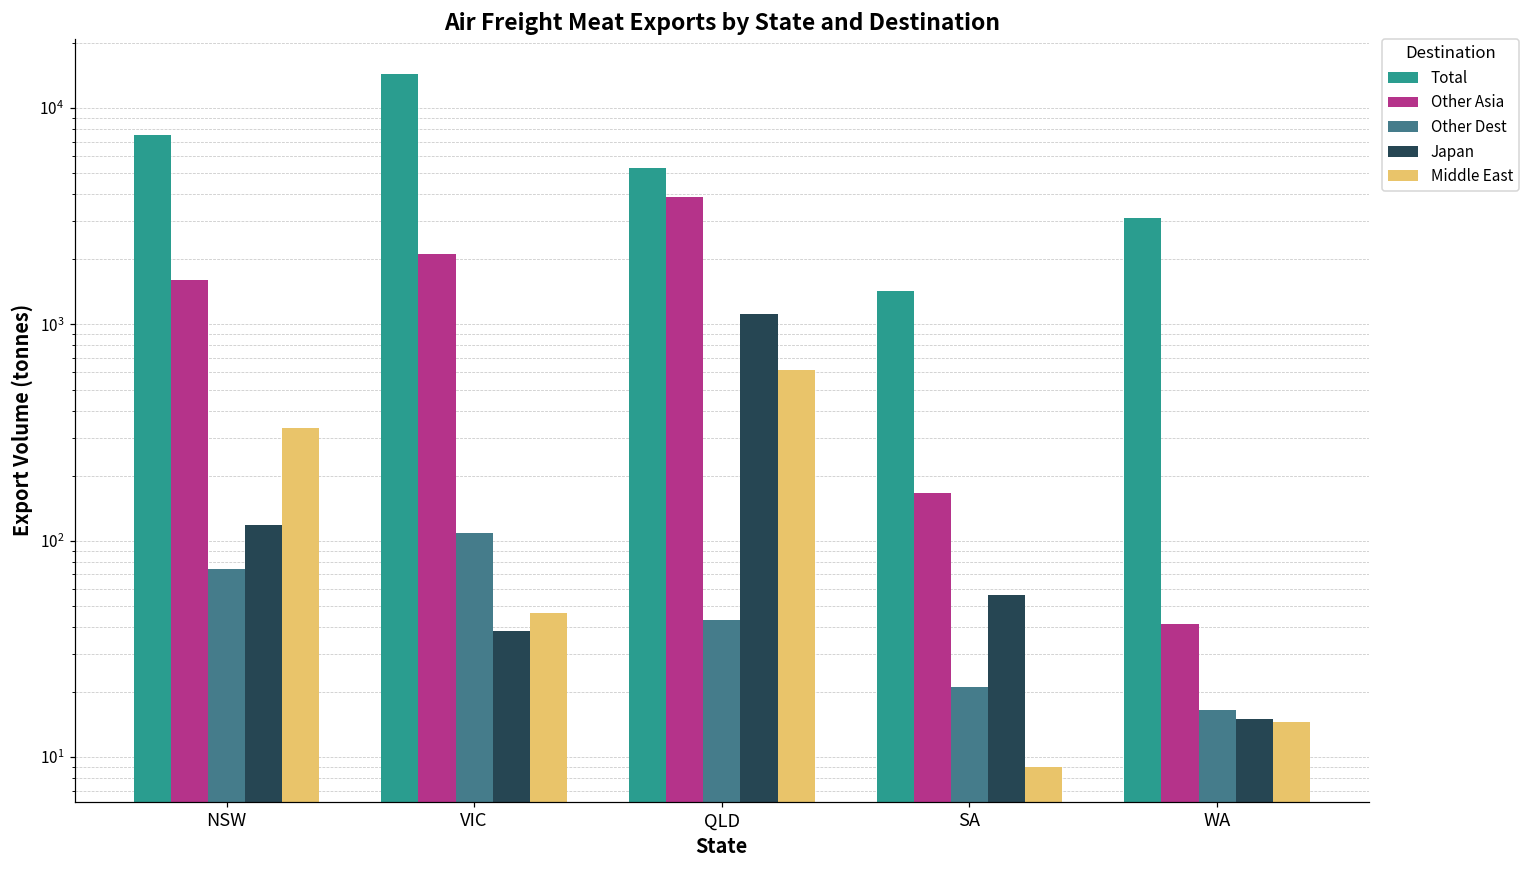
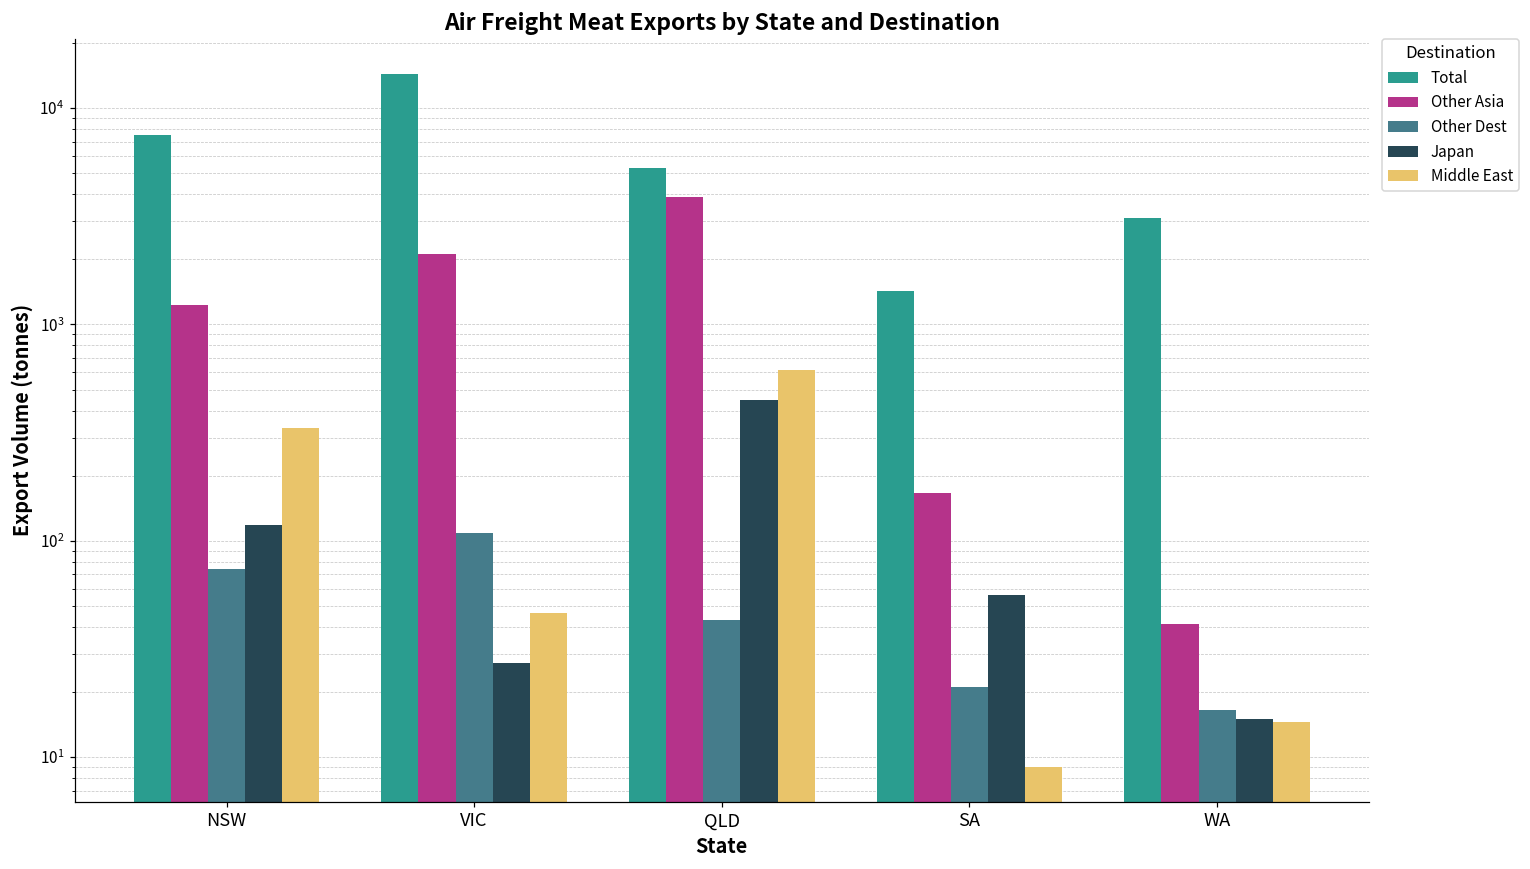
  {
    "Other Asia": {
-     "NSW": 1600,
+     "NSW": 1200,
      "VIC": 2100,
      "QLD": 3900,
      "SA": 170,
      "WA": 41
    },
    "Japan": {
      "NSW": 120,
-     "VIC": 38,
-     "QLD": 1100,
+     "VIC": 27,
+     "QLD": 450,
      "SA": 56,
      "WA": 15
    },
    "Middle East": {
      "NSW": 330,
      "VIC": 46,
      "QLD": 620,
      "SA": 9,
      "WA": 15
    }
  }
